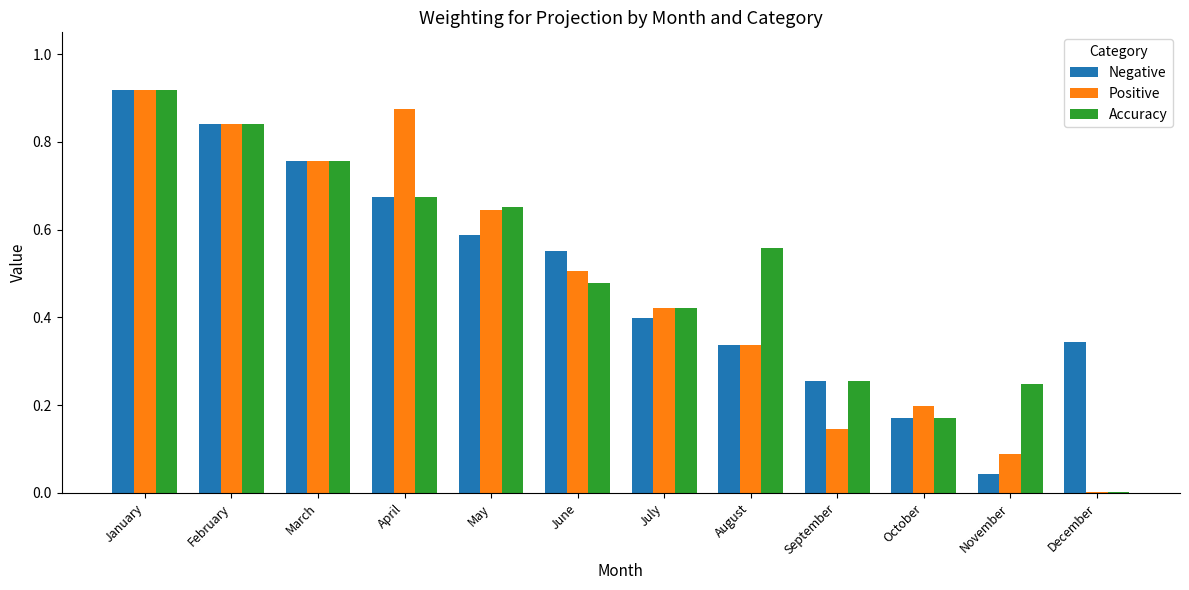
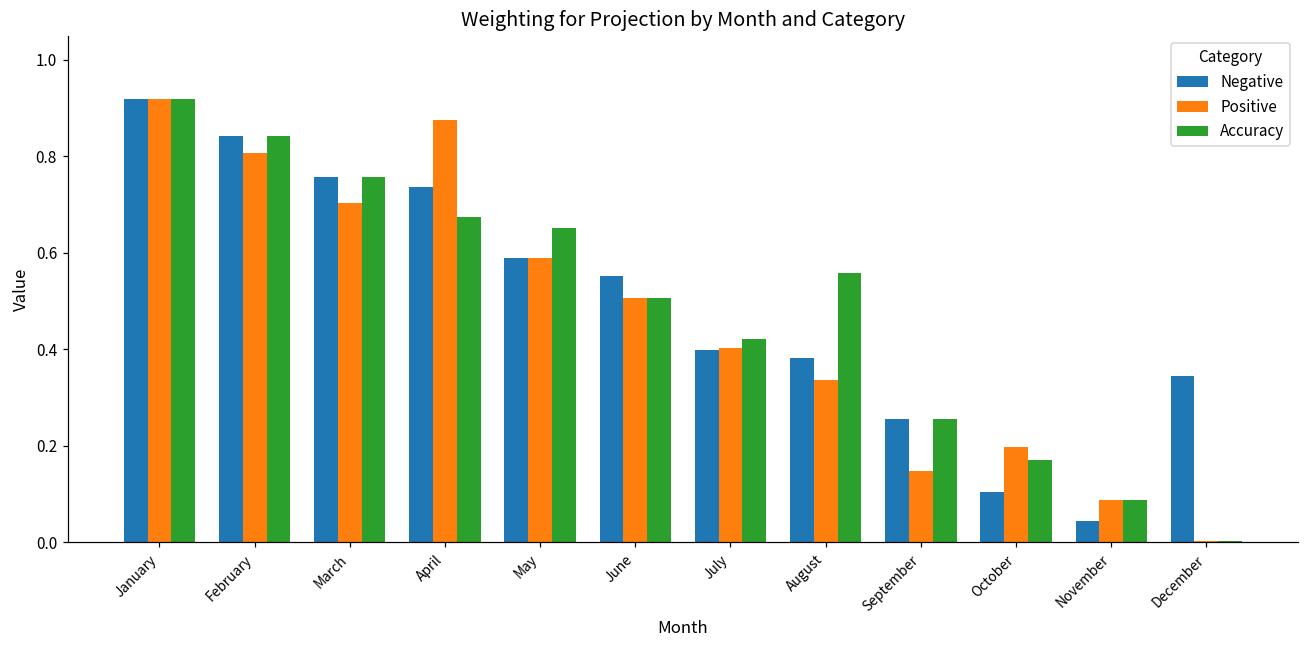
  {
    "Negative": {
      "January": 0.92,
      "February": 0.84,
      "March": 0.76,
-     "April": 0.67,
+     "April": 0.74,
      "May": 0.59,
      "June": 0.55,
      "July": 0.40,
-     "August": 0.34,
+     "August": 0.38,
      "September": 0.25,
-     "October": 0.17,
+     "October": 0.10,
      "November": 0.04,
      "December": 0.34
    },
    "Positive": {
      "January": 0.92,
-     "February": 0.84,
-     "March": 0.76,
+     "February": 0.81,
+     "March": 0.70,
      "April": 0.87,
-     "May": 0.65,
+     "May": 0.59,
      "June": 0.51,
-     "July": 0.42,
+     "July": 0.40,
      "August": 0.34,
      "September": 0.15,
      "October": 0.20,
      "November": 0.09
    },
    "Accuracy": {
      "January": 0.92,
      "February": 0.84,
      "March": 0.76,
      "April": 0.67,
      "May": 0.65,
-     "June": 0.48,
+     "June": 0.51,
      "July": 0.42,
      "August": 0.56,
      "September": 0.25,
      "October": 0.17,
-     "November": 0.25
+     "November": 0.09
    }
  }
